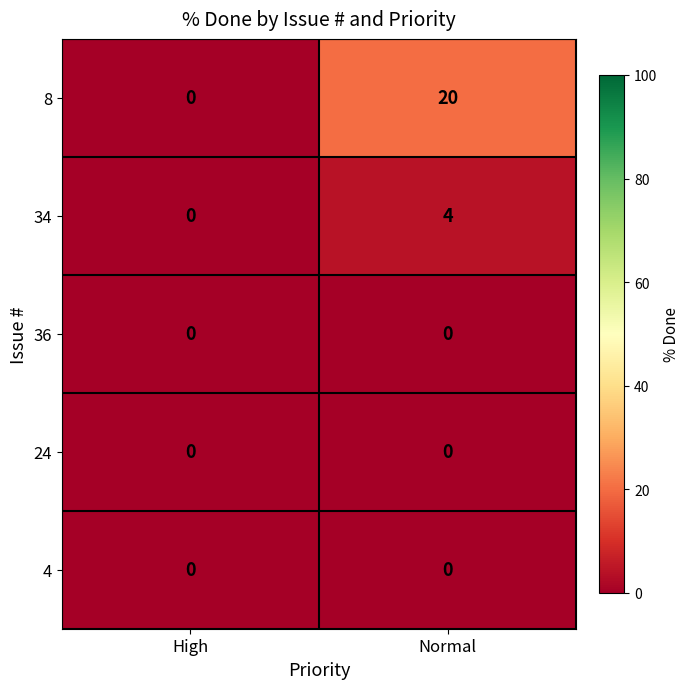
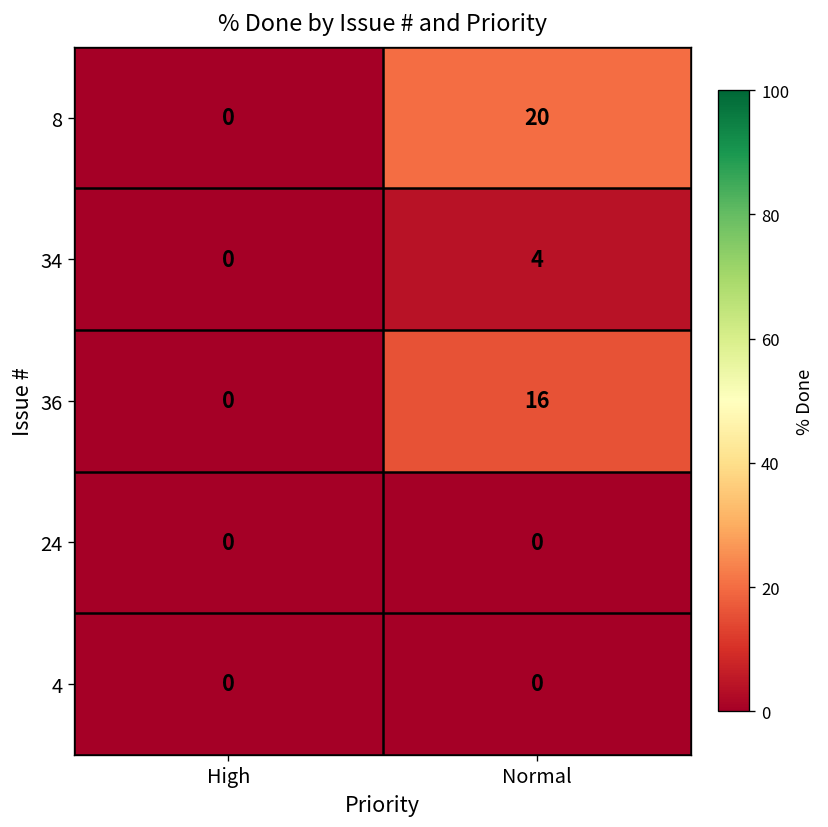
  {
    "8": {
      "High": 0,
      "Normal": 20
    },
    "34": {
      "High": 0,
      "Normal": 4
    },
    "36": {
      "High": 0,
-     "Normal": 0
+     "Normal": 16
    },
    "24": {
      "High": 0,
      "Normal": 0
    },
    "4": {
      "High": 0,
      "Normal": 0
    }
  }
